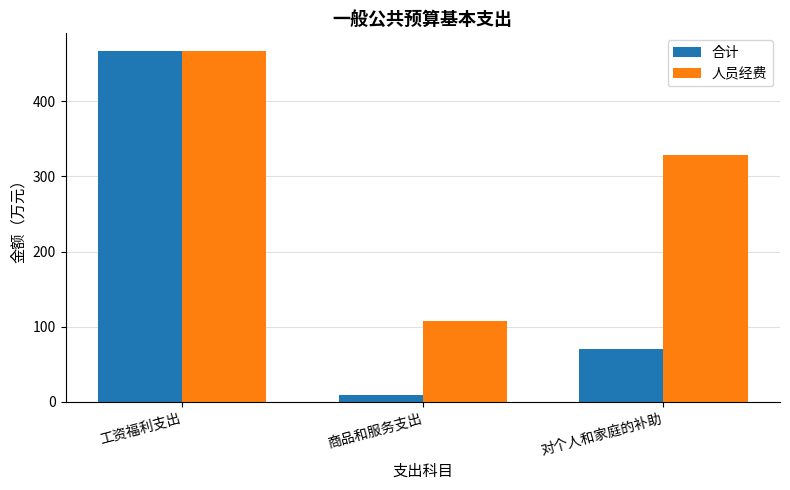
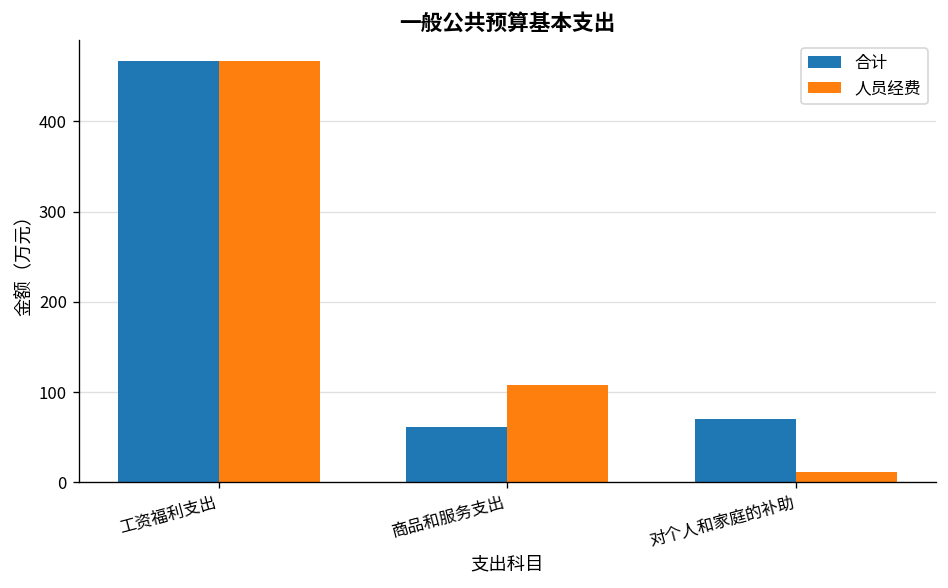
  {
    "合计": {
      "工资福利支出": 470,
-     "商品和服务支出": 10,
+     "商品和服务支出": 60,
      "对个人和家庭的补助": 70
    },
    "人员经费": {
      "工资福利支出": 470,
      "商品和服务支出": 110,
-     "对个人和家庭的补助": 330
+     "对个人和家庭的补助": 10
    }
  }
